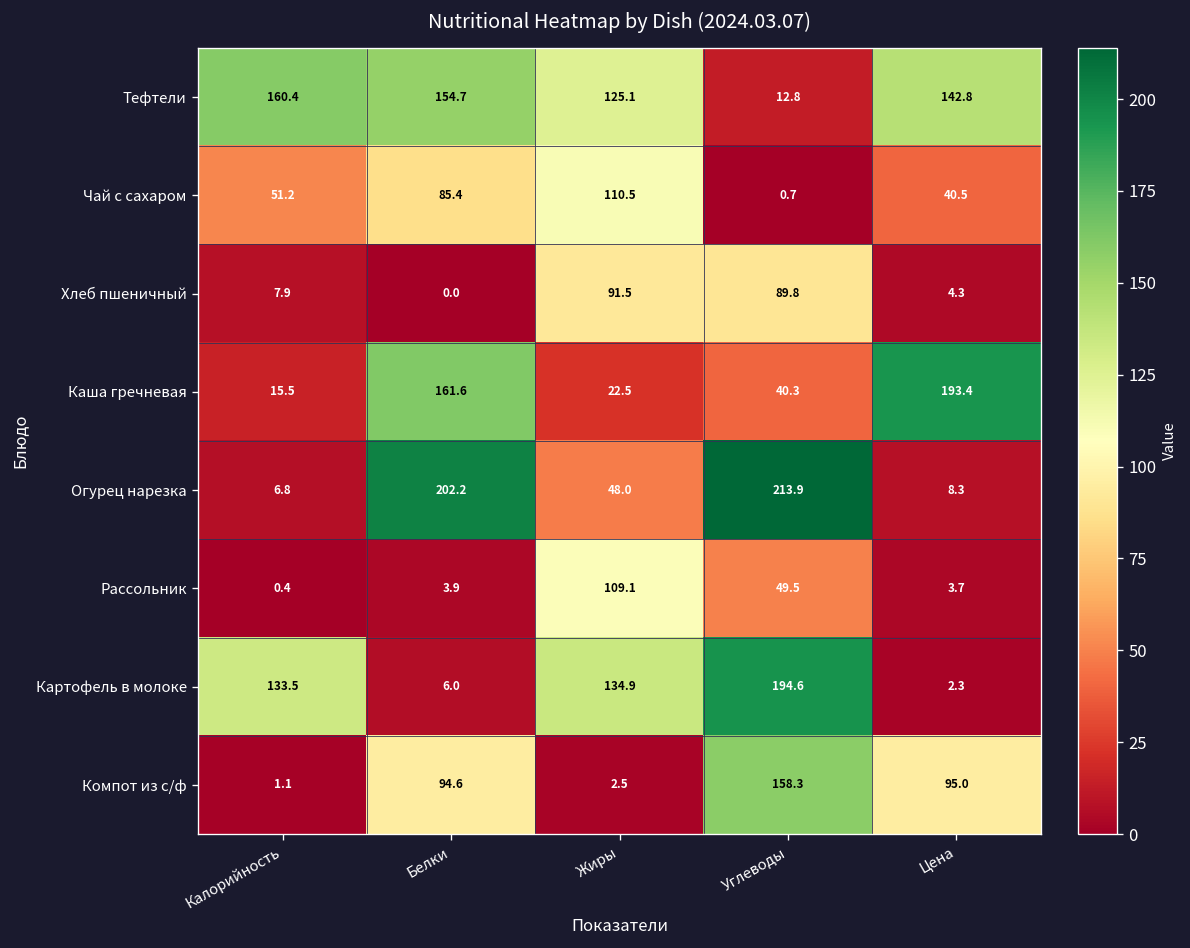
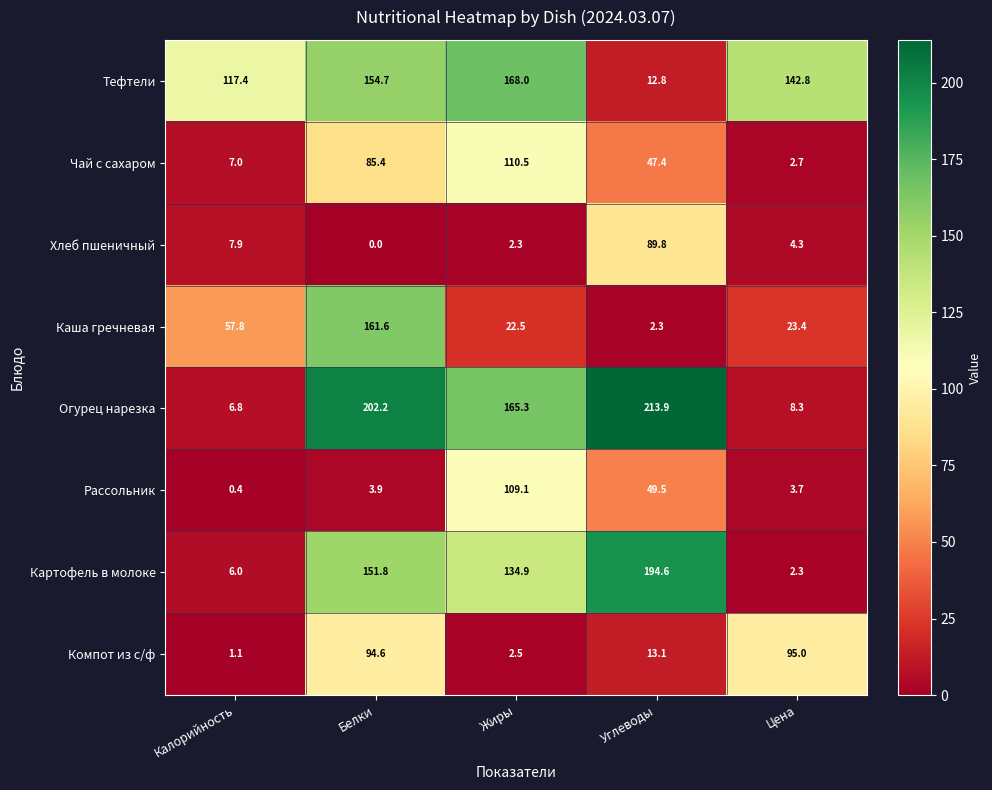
  {
    "Тефтели": {
-     "Калорийность": 160.4,
+     "Калорийность": 117.4,
      "Белки": 154.7,
-     "Жиры": 125.1,
+     "Жиры": 168.0,
      "Углеводы": 12.8,
      "Цена": 142.8
    },
    "Чай с сахаром": {
-     "Калорийность": 51.2,
+     "Калорийность": 7.0,
      "Белки": 85.4,
      "Жиры": 110.5,
-     "Углеводы": 0.7,
-     "Цена": 40.5
+     "Углеводы": 47.4,
+     "Цена": 2.7
    },
    "Хлеб пшеничный": {
      "Калорийность": 7.9,
      "Белки": 0.0,
-     "Жиры": 91.5,
+     "Жиры": 2.3,
      "Углеводы": 89.8,
      "Цена": 4.3
    },
    "Каша гречневая": {
-     "Калорийность": 15.5,
+     "Калорийность": 57.8,
      "Белки": 161.6,
      "Жиры": 22.5,
-     "Углеводы": 40.3,
-     "Цена": 193.4
+     "Углеводы": 2.3,
+     "Цена": 23.4
    },
    "Огурец нарезка": {
      "Калорийность": 6.8,
      "Белки": 202.2,
-     "Жиры": 48.0,
+     "Жиры": 165.3,
      "Углеводы": 213.9,
      "Цена": 8.3
    },
    "Рассольник": {
      "Калорийность": 0.4,
      "Белки": 3.9,
      "Жиры": 109.1,
      "Углеводы": 49.5,
      "Цена": 3.7
    },
    "Картофель в молоке": {
-     "Калорийность": 133.5,
-     "Белки": 6.0,
+     "Калорийность": 6.0,
+     "Белки": 151.8,
      "Жиры": 134.9,
      "Углеводы": 194.6,
      "Цена": 2.3
    },
    "Компот из с/ф": {
      "Калорийность": 1.1,
      "Белки": 94.6,
      "Жиры": 2.5,
-     "Углеводы": 158.3,
+     "Углеводы": 13.1,
      "Цена": 95.0
    }
  }
